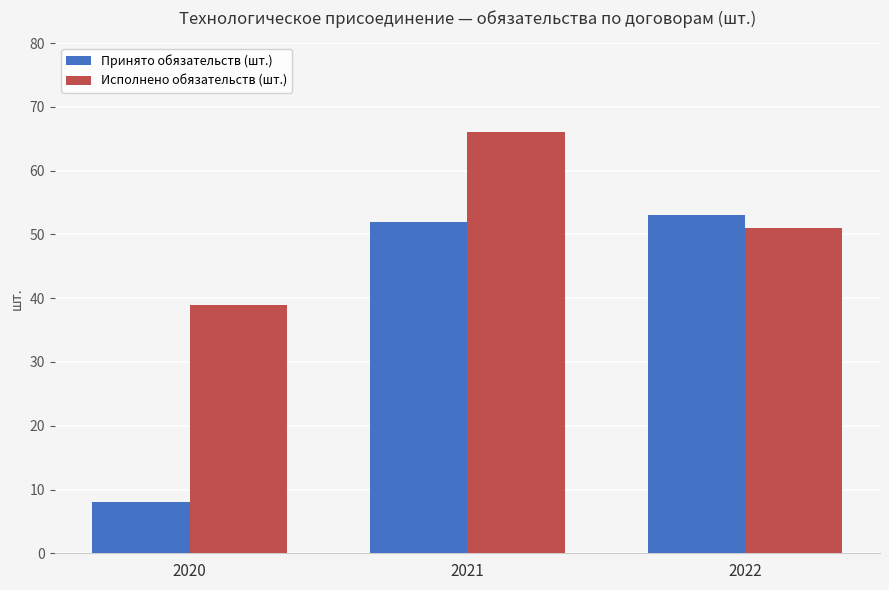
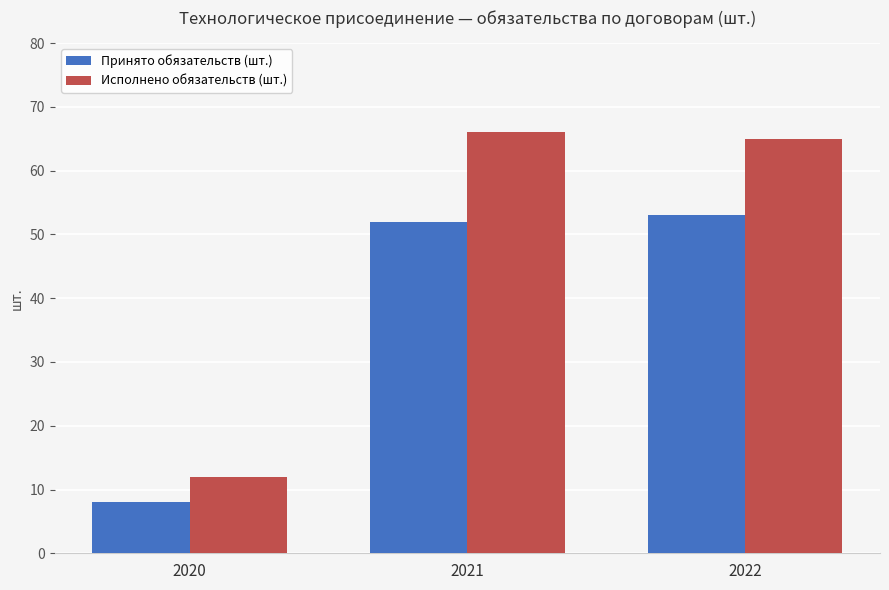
  {
    "Принято обязательств (шт.)": {
      "2020": 8,
      "2021": 52,
      "2022": 53
    },
    "Исполнено обязательств (шт.)": {
-     "2020": 39,
+     "2020": 12,
      "2021": 66,
-     "2022": 51
+     "2022": 65
    }
  }
